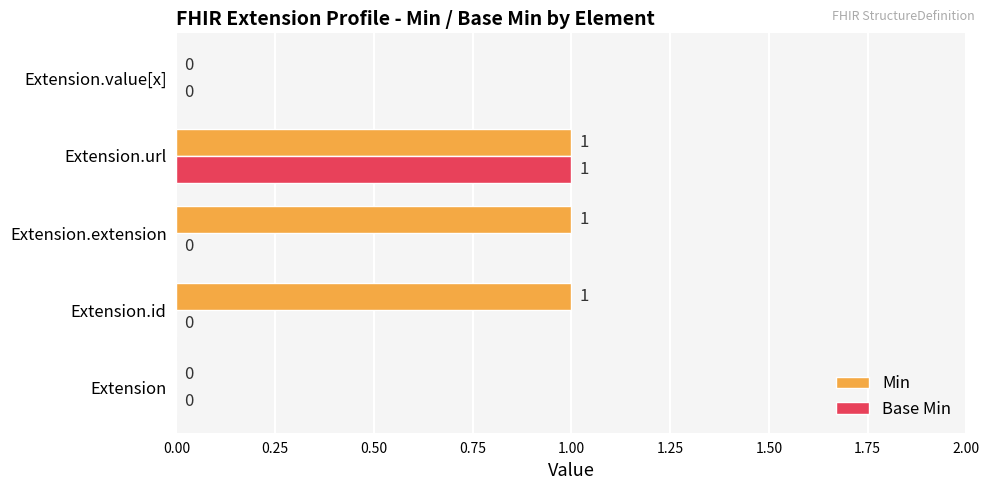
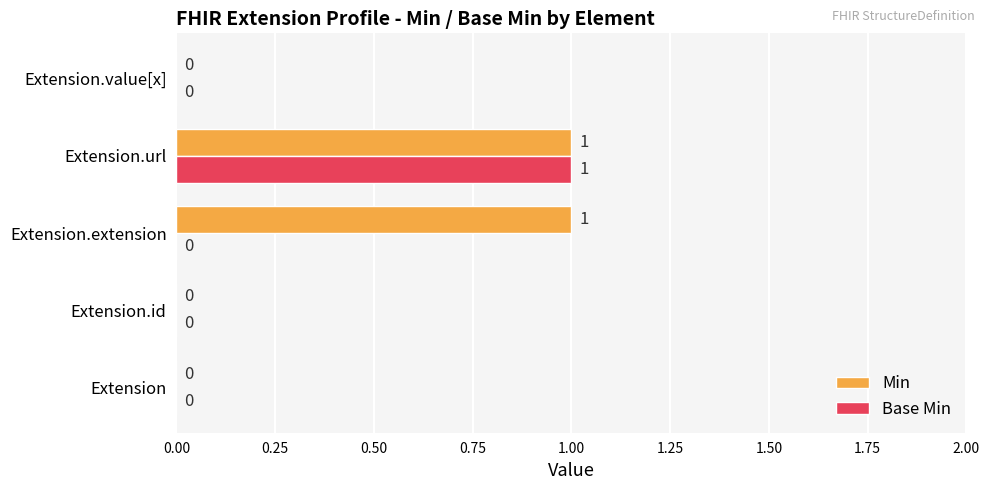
  {
    "Min": {
      "Extension.value[x]": 0,
      "Extension.url": 1,
      "Extension.extension": 1,
-     "Extension.id": 1,
+     "Extension.id": 0,
      "Extension": 0
    },
    "Base Min": {
      "Extension.value[x]": 0,
      "Extension.url": 1,
      "Extension.extension": 0,
      "Extension.id": 0,
      "Extension": 0
    }
  }
